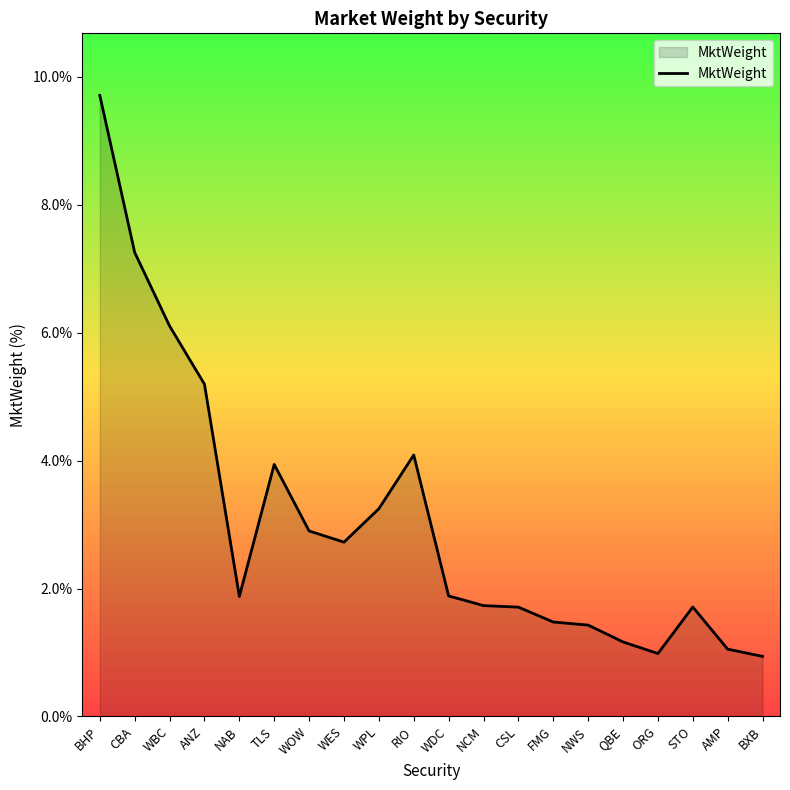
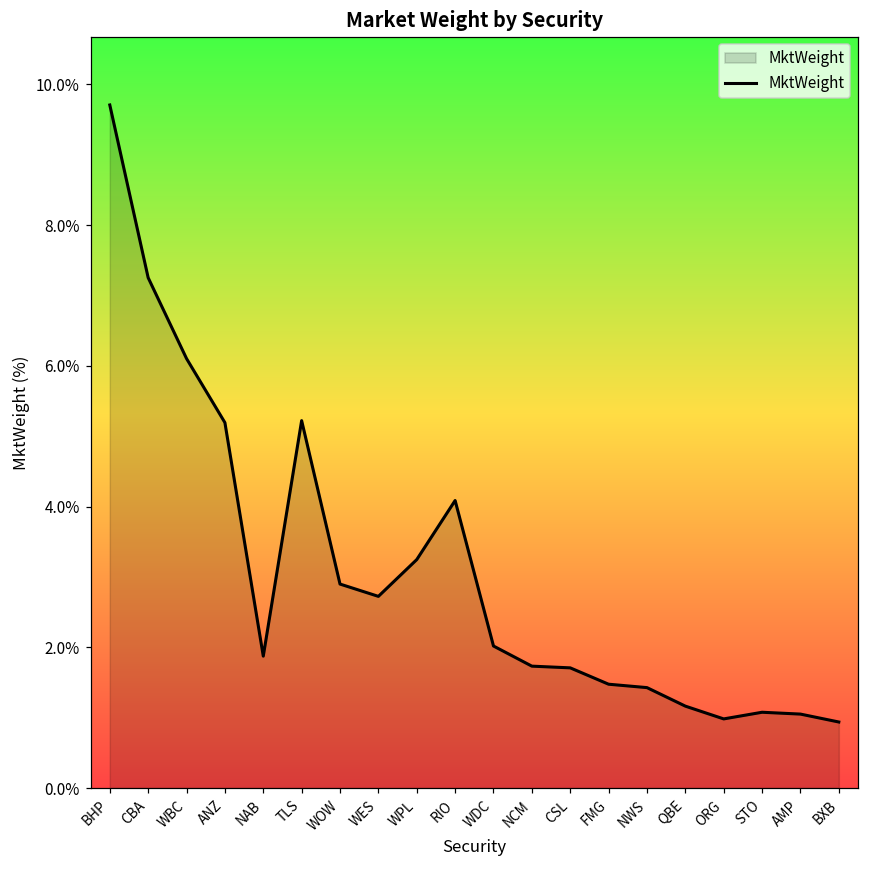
  {
    "BHP": "9.7%",
    "CBA": "7.3%",
    "WBC": "6.1%",
    "ANZ": "5.2%",
    "NAB": "1.9%",
-   "TLS": "3.9%",
+   "TLS": "5.2%",
    "WOW": "2.9%",
    "WES": "2.7%",
    "WPL": "3.2%",
    "RIO": "4.1%",
-   "WDC": "1.9%",
+   "WDC": "2.0%",
    "NCM": "1.7%",
    "CSL": "1.7%",
    "FMG": "1.5%",
    "NWS": "1.4%",
    "QBE": "1.2%",
    "ORG": "1.0%",
-   "STO": "1.7%",
+   "STO": "1.1%",
    "AMP": "1.1%",
    "BXB": "0.9%"
  }
